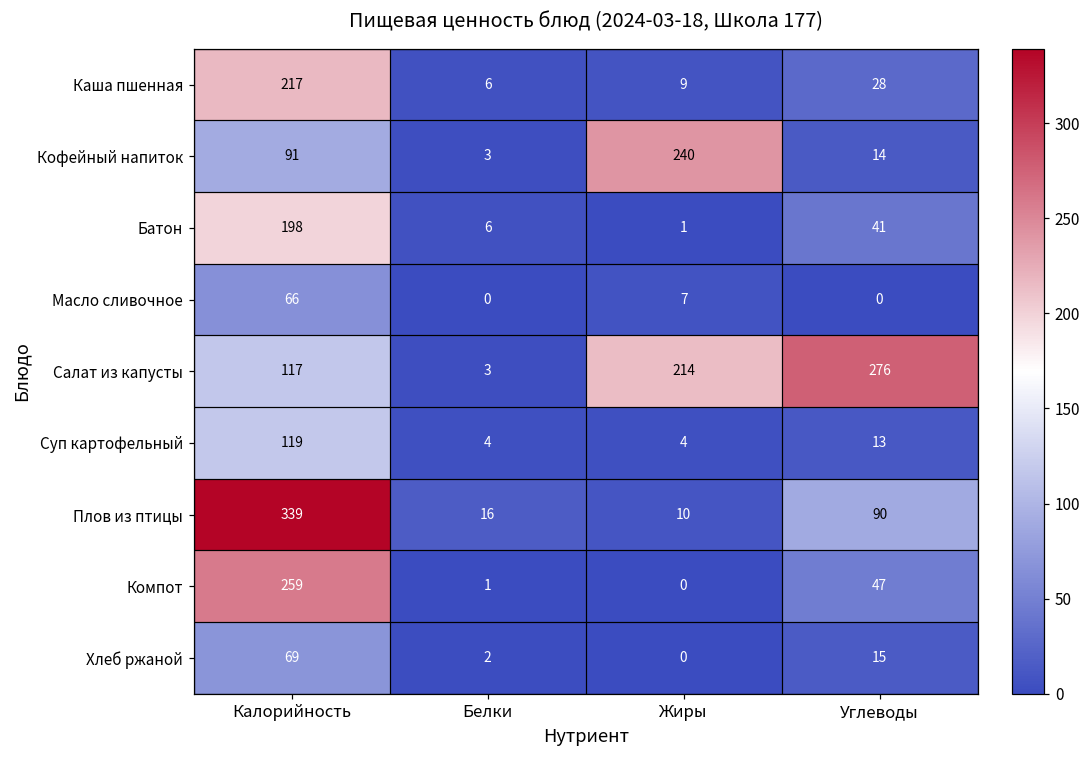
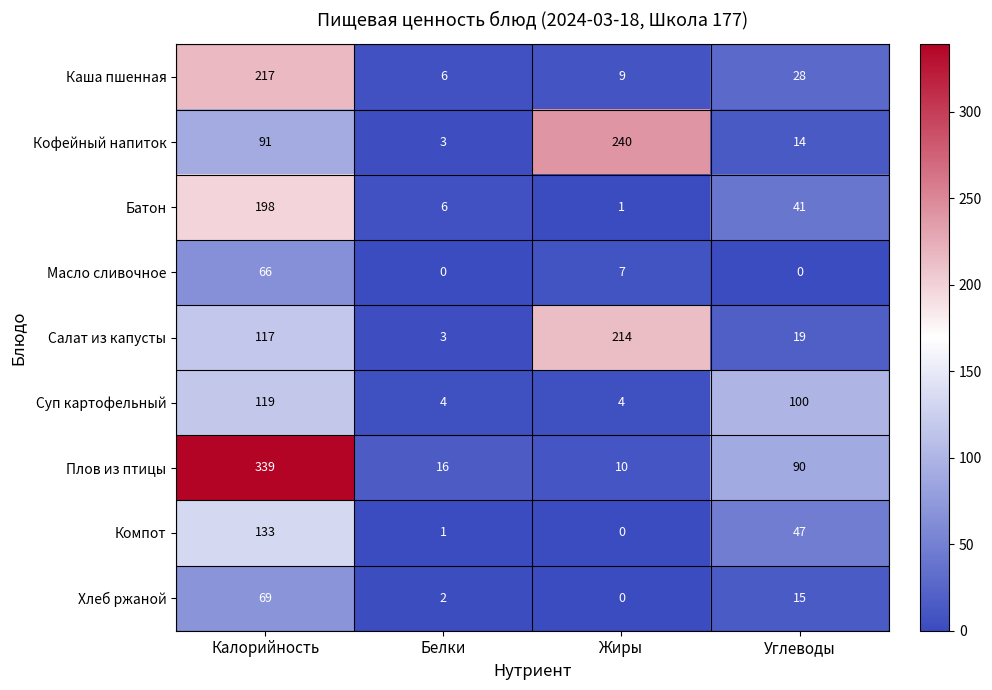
  {
    "Каша пшенная": {
      "Калорийность": 217,
      "Белки": 6,
      "Жиры": 9,
      "Углеводы": 28
    },
    "Кофейный напиток": {
      "Калорийность": 91,
      "Белки": 3,
      "Жиры": 240,
      "Углеводы": 14
    },
    "Батон": {
      "Калорийность": 198,
      "Белки": 6,
      "Жиры": 1,
      "Углеводы": 41
    },
    "Масло сливочное": {
      "Калорийность": 66,
      "Белки": 0,
      "Жиры": 7,
      "Углеводы": 0
    },
    "Салат из капусты": {
      "Калорийность": 117,
      "Белки": 3,
      "Жиры": 214,
-     "Углеводы": 276
+     "Углеводы": 19
    },
    "Суп картофельный": {
      "Калорийность": 119,
      "Белки": 4,
      "Жиры": 4,
-     "Углеводы": 13
+     "Углеводы": 100
    },
    "Плов из птицы": {
      "Калорийность": 339,
      "Белки": 16,
      "Жиры": 10,
      "Углеводы": 90
    },
    "Компот": {
-     "Калорийность": 259,
+     "Калорийность": 133,
      "Белки": 1,
      "Жиры": 0,
      "Углеводы": 47
    },
    "Хлеб ржаной": {
      "Калорийность": 69,
      "Белки": 2,
      "Жиры": 0,
      "Углеводы": 15
    }
  }
